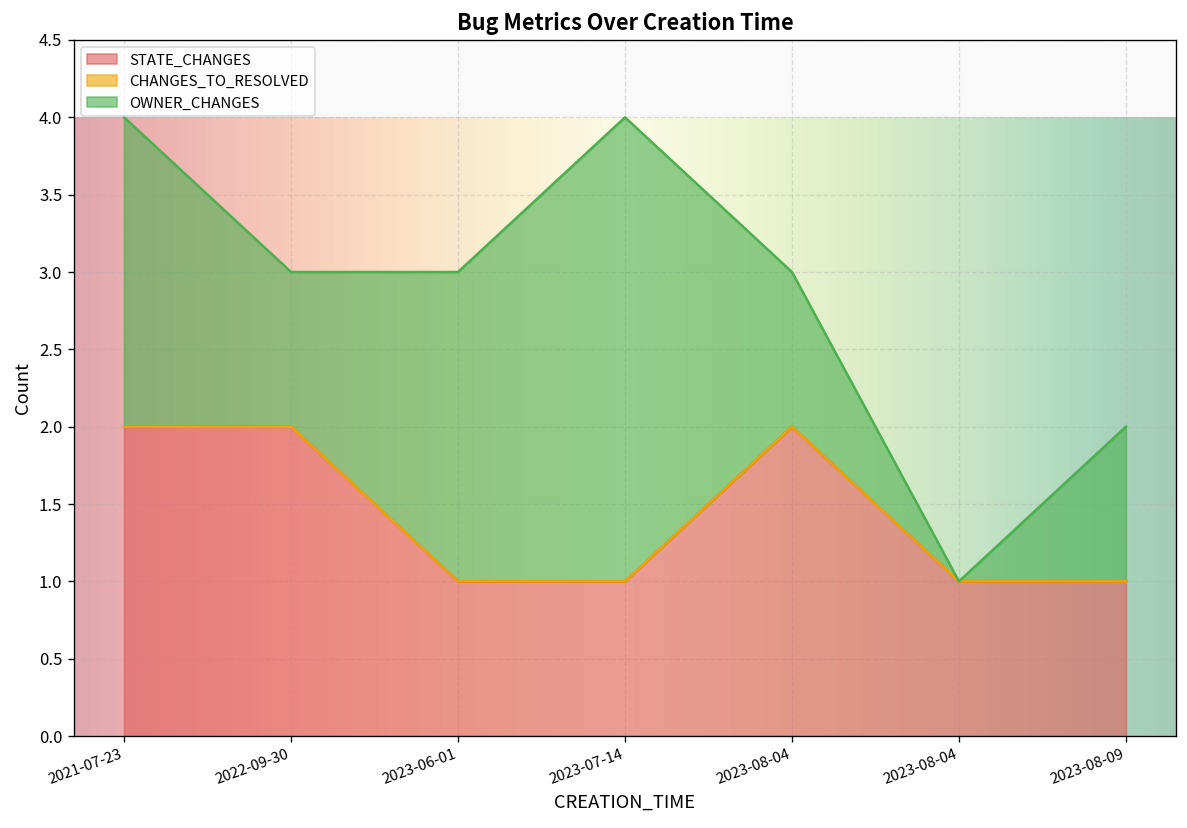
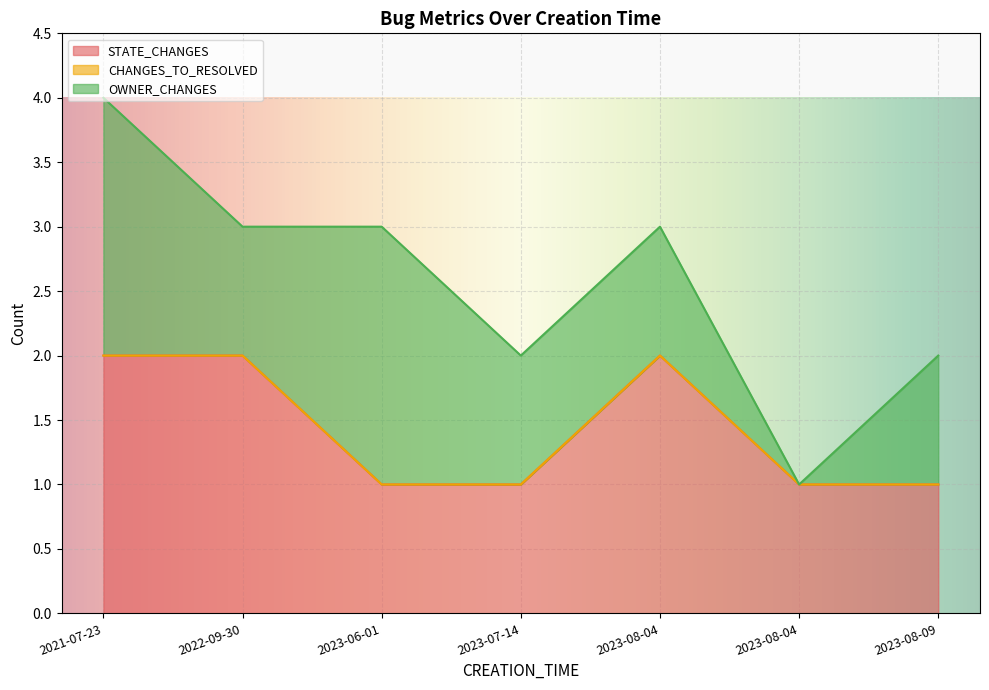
  {
    "CHANGES_TO_RESOLVED": {
      "2021-07-23": 2,
      "2022-09-30": 2,
      "2023-06-01": 1,
      "2023-07-14": 1,
      "2023-08-09": 1
    },
    "OWNER_CHANGES": {
      "2022-09-30": 1,
      "2023-06-01": 2,
-     "2023-07-14": 3,
+     "2023-07-14": 1,
      "2023-08-09": 1
    }
  }
